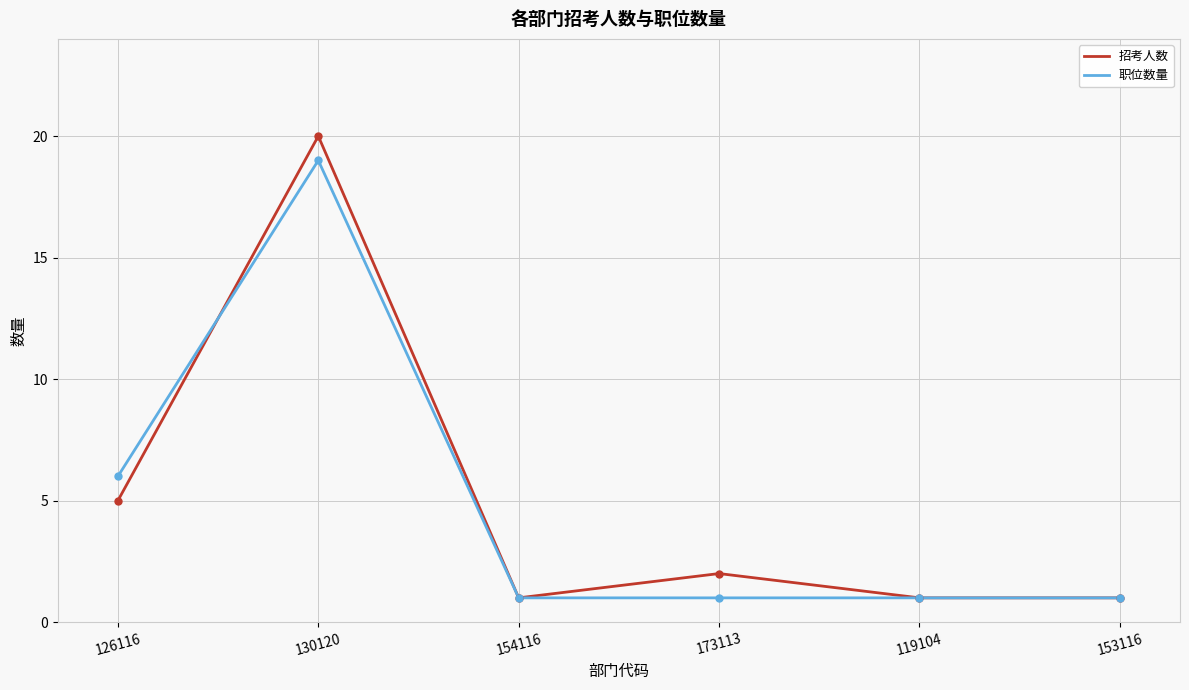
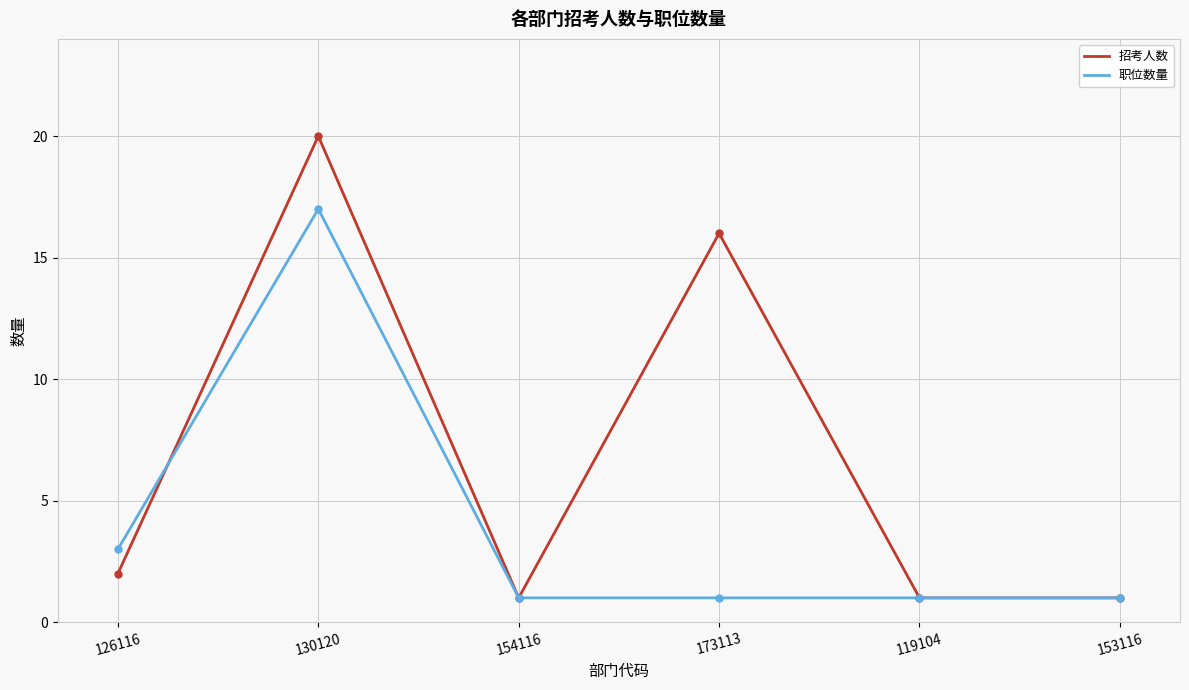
  {
    "招考人数": {
-     "126116": 5,
+     "126116": 2,
      "130120": 20,
-     "173113": 2
+     "173113": 16
    },
    "职位数量": {
-     "126116": 6,
-     "130120": 19,
+     "126116": 3,
+     "130120": 17,
      "173113": 1
    }
  }
